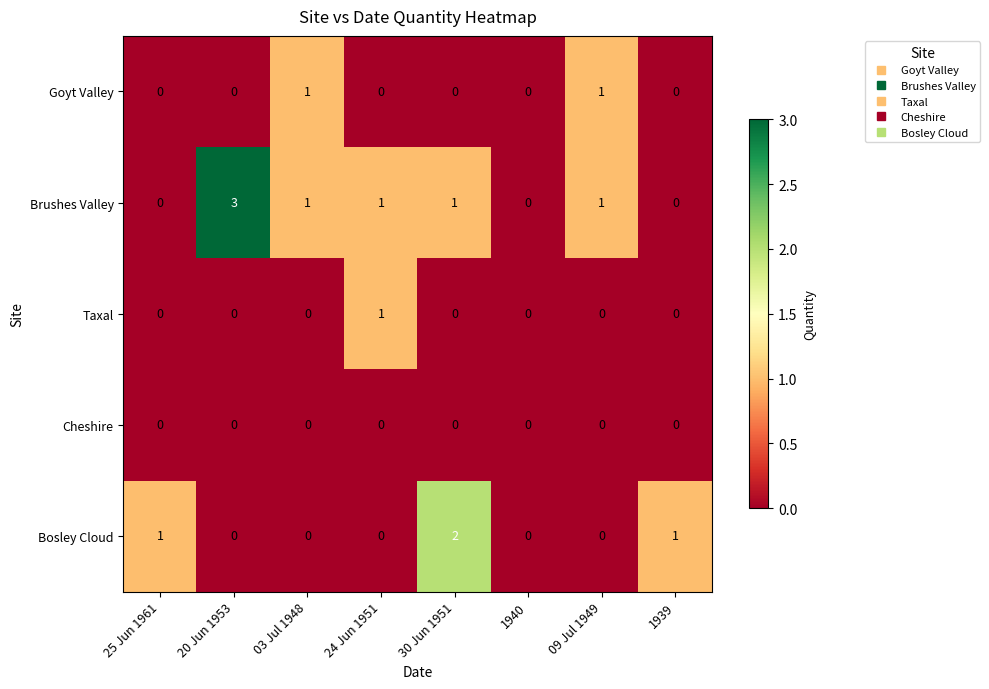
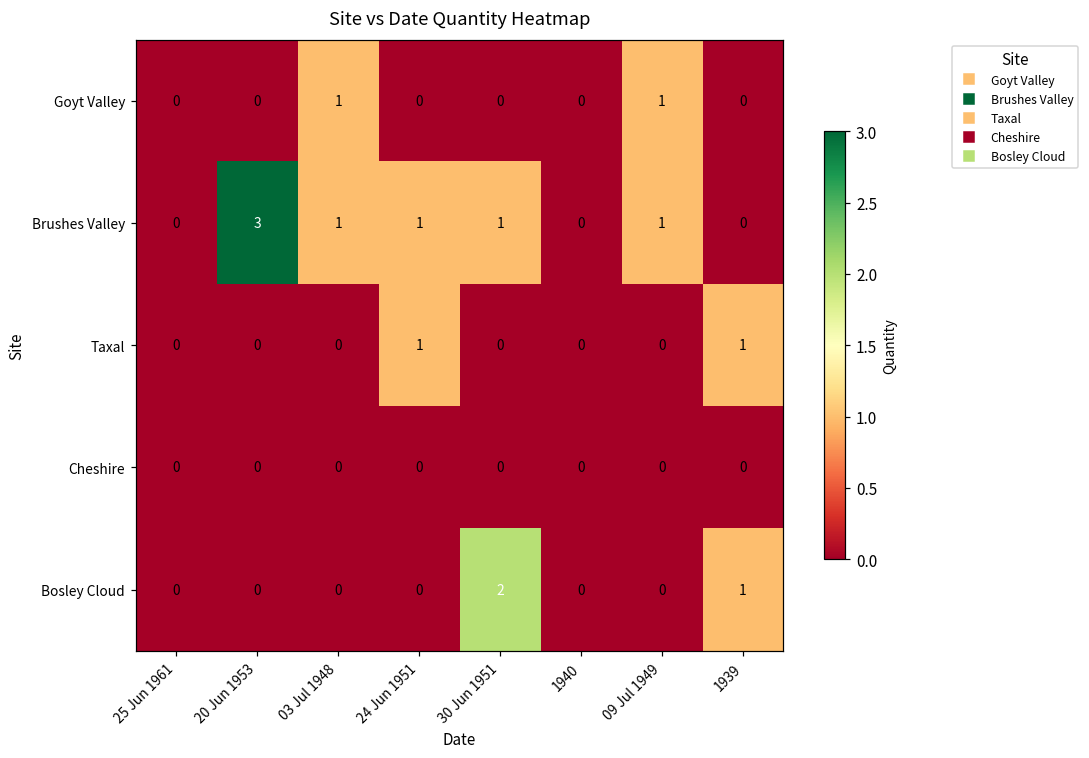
  {
    "Goyt Valley": {
      "25 Jun 1961": 0,
      "20 Jun 1953": 0,
      "03 Jul 1948": 1,
      "24 Jun 1951": 0,
      "30 Jun 1951": 0,
      "1940": 0,
      "09 Jul 1949": 1,
      "1939": 0
    },
    "Brushes Valley": {
      "25 Jun 1961": 0,
      "20 Jun 1953": 3,
      "03 Jul 1948": 1,
      "24 Jun 1951": 1,
      "30 Jun 1951": 1,
      "1940": 0,
      "09 Jul 1949": 1,
      "1939": 0
    },
    "Taxal": {
      "25 Jun 1961": 0,
      "20 Jun 1953": 0,
      "03 Jul 1948": 0,
      "24 Jun 1951": 1,
      "30 Jun 1951": 0,
      "1940": 0,
      "09 Jul 1949": 0,
-     "1939": 0
+     "1939": 1
    },
    "Cheshire": {
      "25 Jun 1961": 0,
      "20 Jun 1953": 0,
      "03 Jul 1948": 0,
      "24 Jun 1951": 0,
      "30 Jun 1951": 0,
      "1940": 0,
      "09 Jul 1949": 0,
      "1939": 0
    },
    "Bosley Cloud": {
-     "25 Jun 1961": 1,
+     "25 Jun 1961": 0,
      "20 Jun 1953": 0,
      "03 Jul 1948": 0,
      "24 Jun 1951": 0,
      "30 Jun 1951": 2,
      "1940": 0,
      "09 Jul 1949": 0,
      "1939": 1
    }
  }
